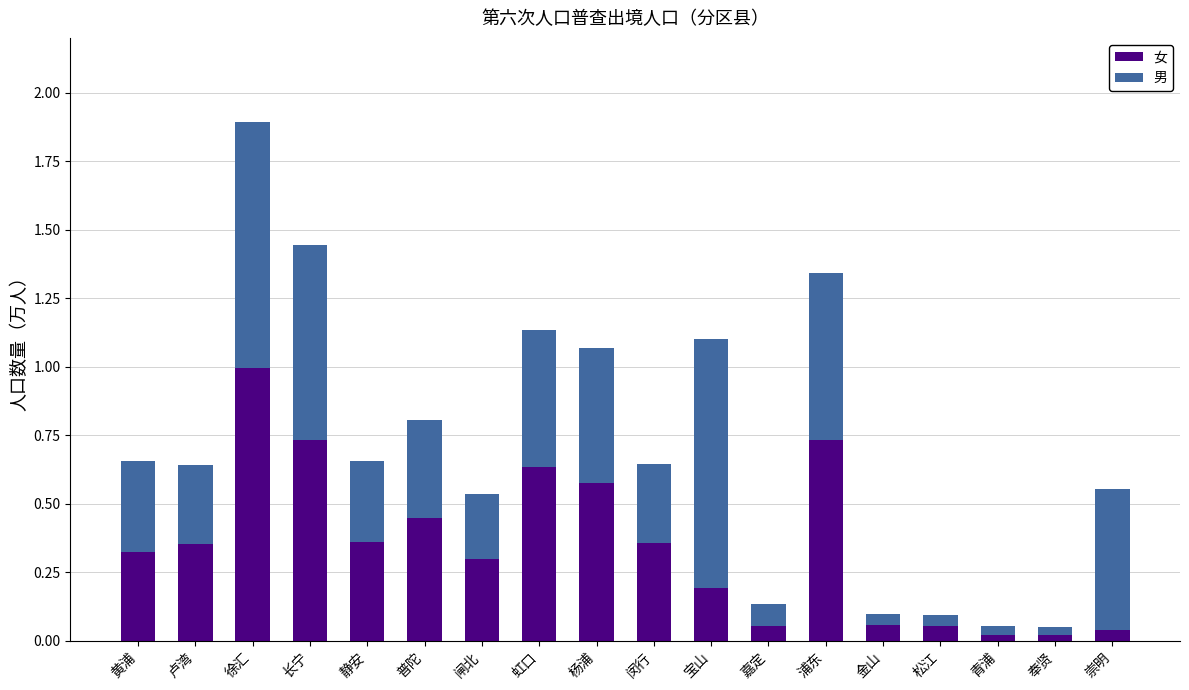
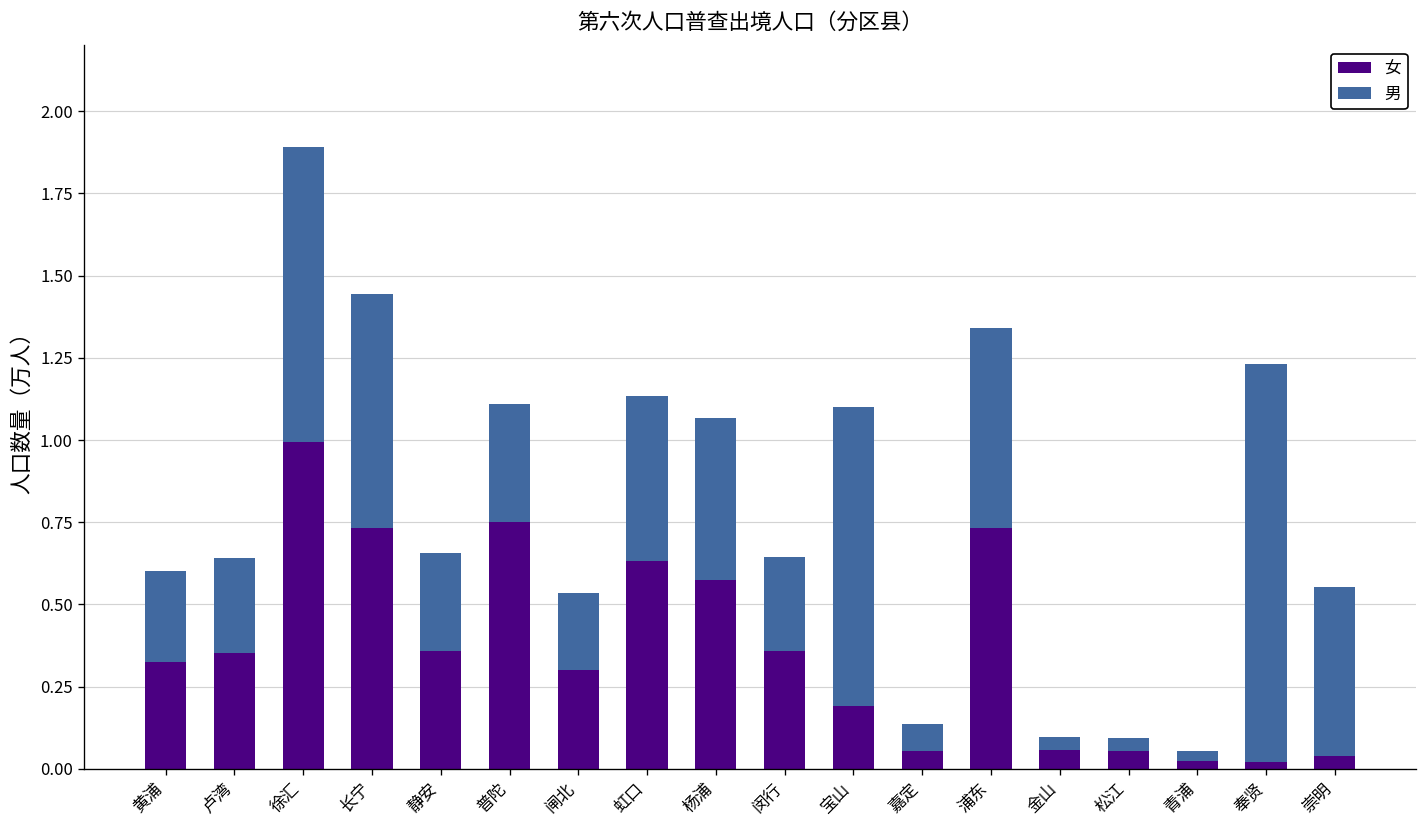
  {
    "女": {
      "黄浦": 0.32,
      "卢湾": 0.35,
      "徐汇": 0.99,
      "长宁": 0.73,
      "静安": 0.36,
-     "普陀": 0.45,
+     "普陀": 0.75,
      "闸北": 0.30,
      "虹口": 0.63,
      "杨浦": 0.58,
      "闵行": 0.36,
      "宝山": 0.19,
      "嘉定": 0.06,
      "浦东": 0.73,
      "金山": 0.06,
      "松江": 0.05,
      "青浦": 0.02,
      "奉贤": 0.02,
      "崇明": 0.04
    },
    "男": {
-     "黄浦": 0.33,
+     "黄浦": 0.28,
      "卢湾": 0.29,
      "徐汇": 0.90,
      "长宁": 0.71,
      "静安": 0.30,
      "普陀": 0.36,
      "闸北": 0.24,
      "虹口": 0.50,
      "杨浦": 0.49,
      "闵行": 0.29,
      "宝山": 0.91,
      "嘉定": 0.08,
      "浦东": 0.61,
      "金山": 0.04,
      "松江": 0.04,
      "青浦": 0.03,
-     "奉贤": 0.03,
+     "奉贤": 1.21,
      "崇明": 0.51
    }
  }
